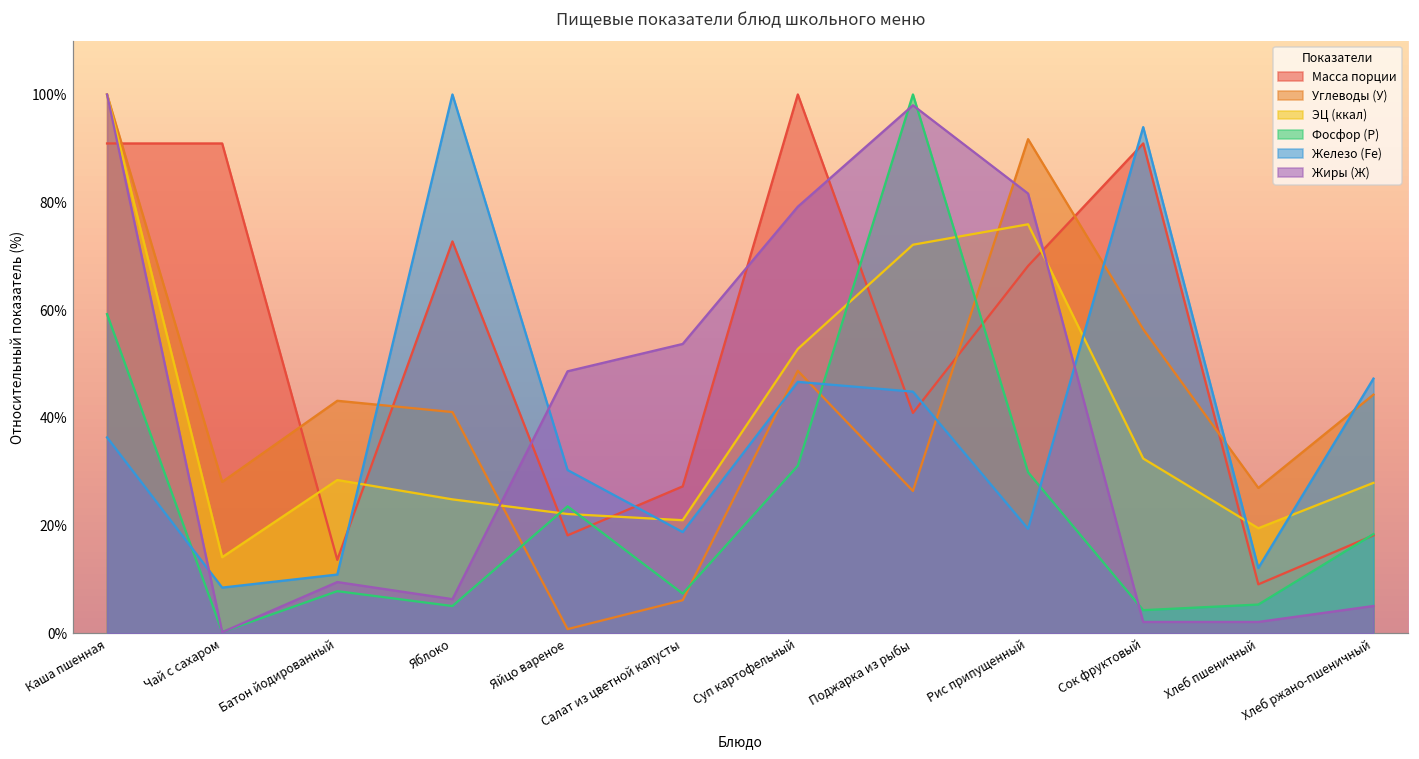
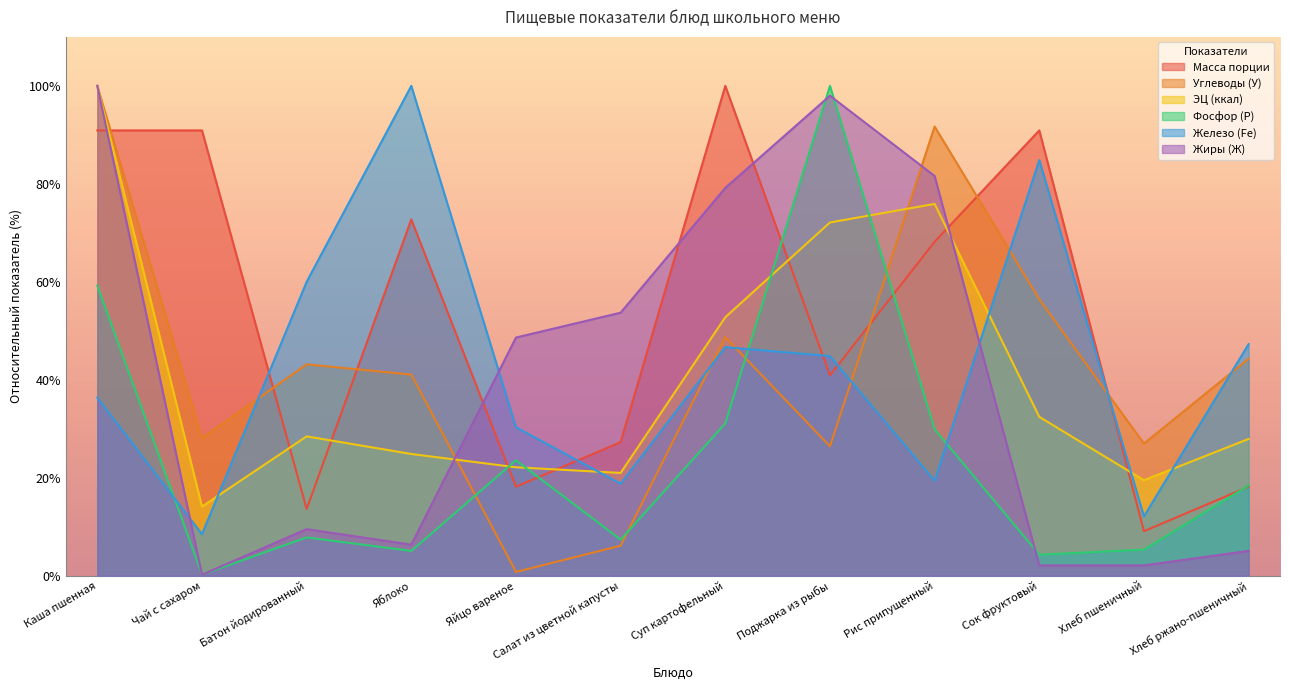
  {
    "ЭЦ (ккал)": {
      "Чай с сахаром": "14%",
      "Батон йодированный": "28%",
      "Яблоко": "25%",
      "Яйцо вареное": "22%",
      "Салат из цветной капусты": "21%",
      "Суп картофельный": "53%",
      "Поджарка из рыбы": "72%",
      "Рис припущенный": "76%",
      "Сок фруктовый": "32%",
      "Хлеб пшеничный": "19%",
      "Хлеб ржано-пшеничный": "28%"
    },
    "Фосфор (Р)": {
      "Каша пшенная": "59%",
      "Батон йодированный": "8%",
      "Яблоко": "5%",
      "Яйцо вареное": "24%",
      "Салат из цветной капусты": "7%",
      "Суп картофельный": "31%",
      "Поджарка из рыбы": "100%",
      "Рис припущенный": "30%",
      "Сок фруктовый": "4%",
      "Хлеб пшеничный": "5%"
    },
    "Железо (Fe)": {
      "Каша пшенная": "36%",
      "Чай с сахаром": "8%",
-     "Батон йодированный": "11%",
+     "Батон йодированный": "60%",
      "Яблоко": "100%",
      "Яйцо вареное": "30%",
      "Салат из цветной капусты": "19%",
      "Суп картофельный": "47%",
      "Поджарка из рыбы": "45%",
      "Рис припущенный": "19%",
-     "Сок фруктовый": "94%",
+     "Сок фруктовый": "85%",
      "Хлеб пшеничный": "12%",
      "Хлеб ржано-пшеничный": "47%"
    },
    "Жиры (Ж)": {
      "Батон йодированный": "10%",
      "Яблоко": "6%",
      "Яйцо вареное": "49%",
      "Салат из цветной капусты": "54%",
      "Суп картофельный": "79%",
      "Поджарка из рыбы": "98%",
      "Рис припущенный": "82%",
      "Сок фруктовый": "2%",
      "Хлеб пшеничный": "2%",
      "Хлеб ржано-пшеничный": "5%"
    }
  }
